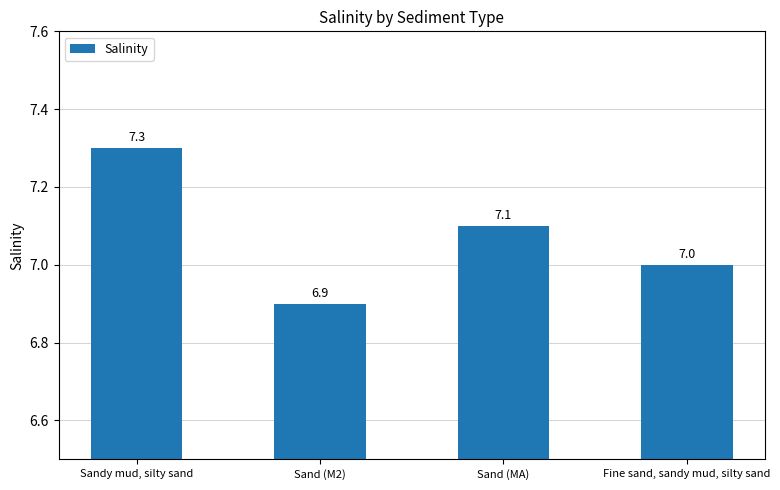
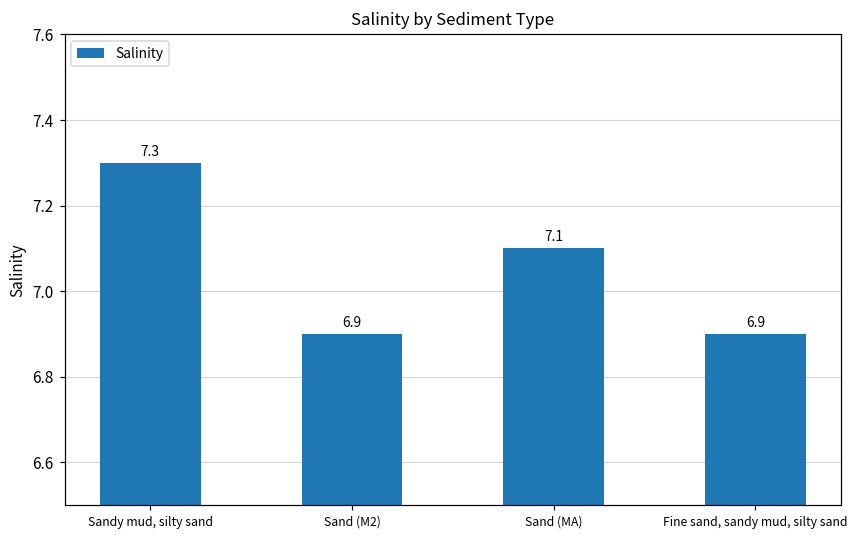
  {
    "Sandy mud, silty sand": 7.3,
    "Sand (M2)": 6.9,
    "Sand (MA)": 7.1,
-   "Fine sand, sandy mud, silty sand": 7.0
+   "Fine sand, sandy mud, silty sand": 6.9
  }
